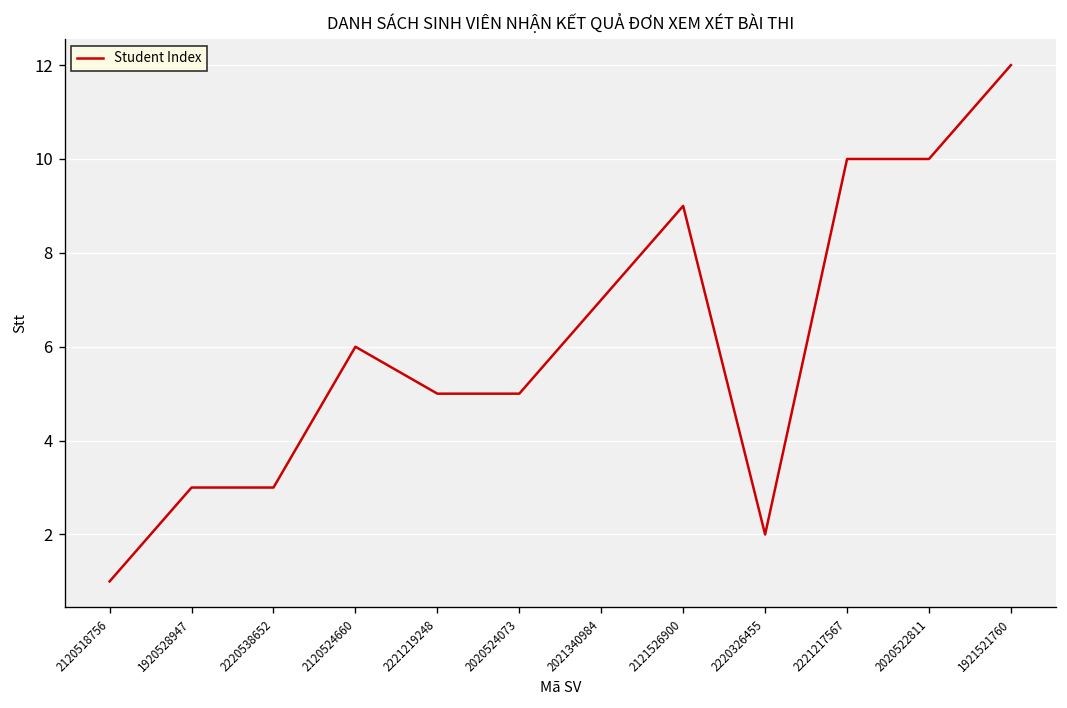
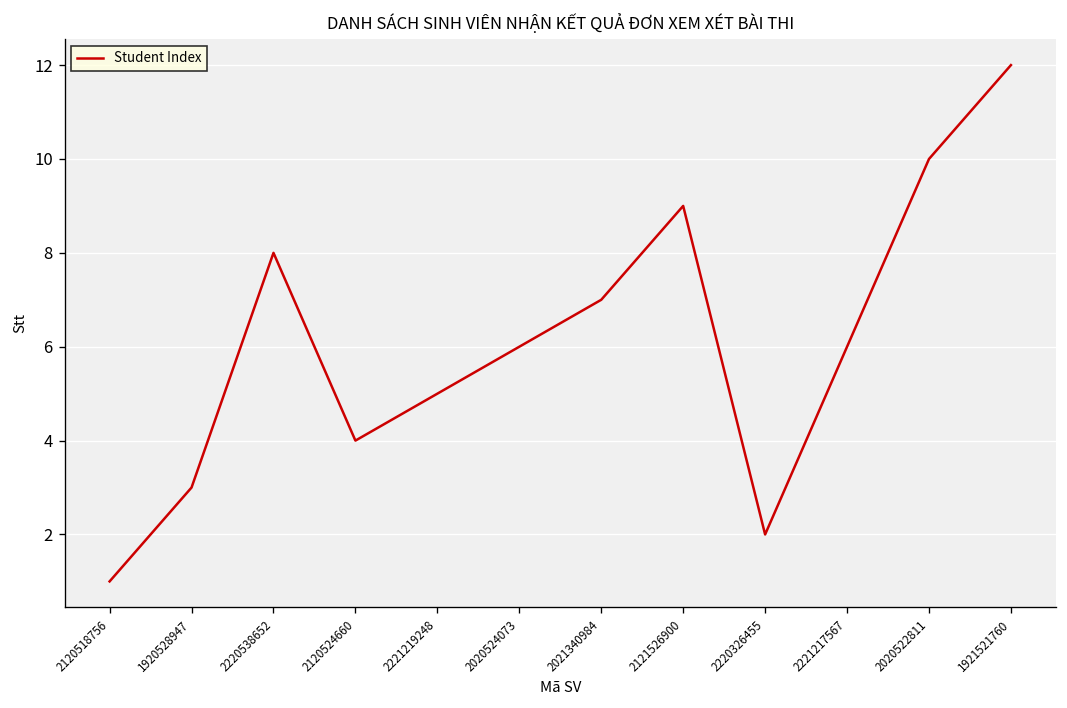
  {
    "2120518756": 1,
    "1920528947": 3,
-   "2220538652": 3,
-   "2120524660": 6,
+   "2220538652": 8,
+   "2120524660": 4,
    "2221219248": 5,
-   "2020524073": 5,
+   "2020524073": 6,
    "2021340984": 7,
    "2121526900": 9,
    "2220326455": 2,
-   "2221217567": 10,
+   "2221217567": 6,
    "2020522811": 10,
    "1921521760": 12
  }
